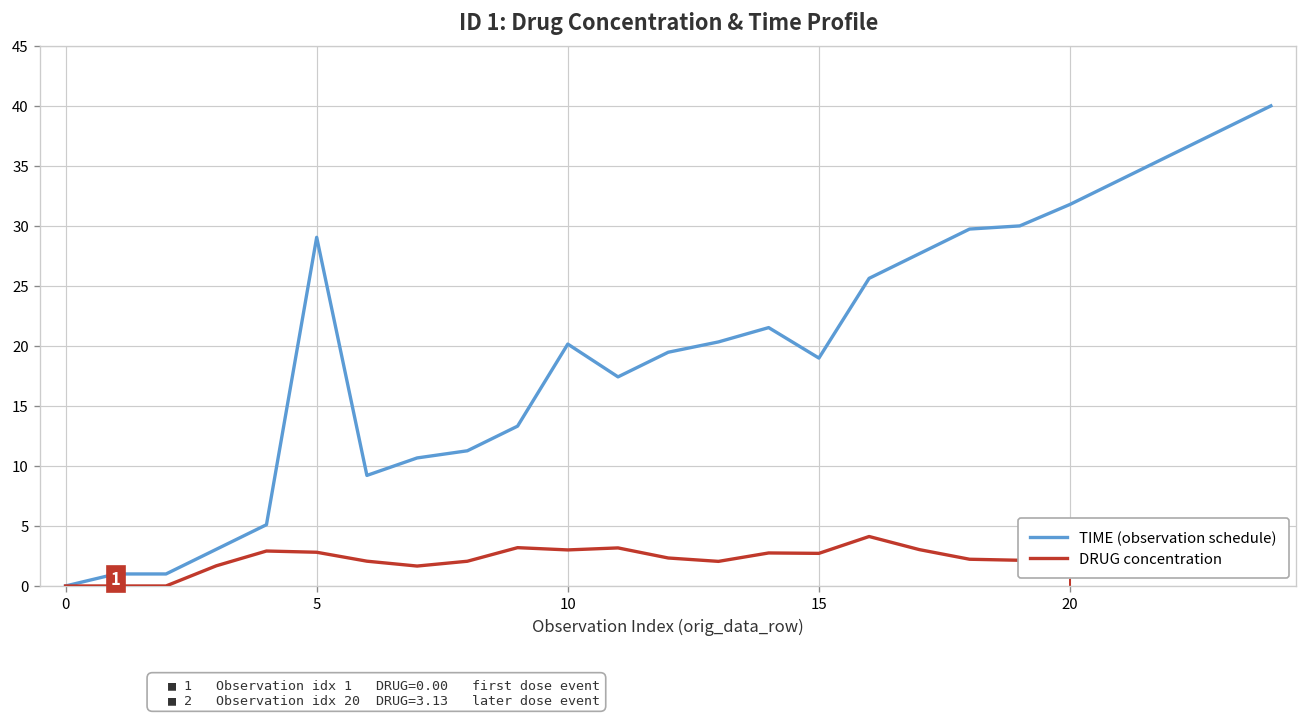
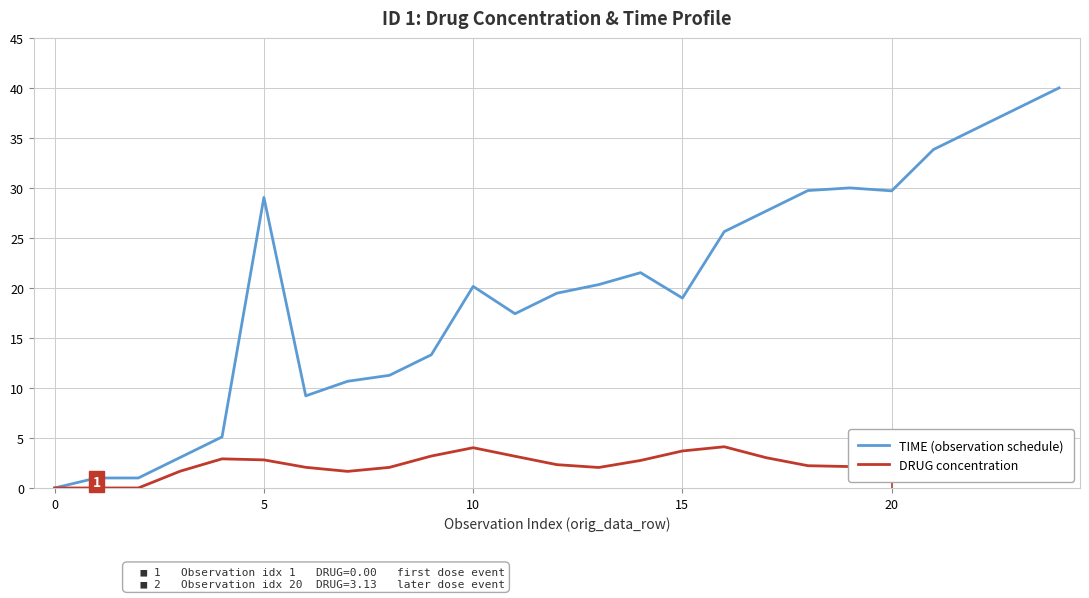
  {
    "TIME (observation schedule)": {
      "5": 29.0,
      "10": 20.2,
      "15": 19.0,
-     "20": 31.8
+     "20": 29.7
    },
    "DRUG concentration": {
      "5": 2.8,
-     "10": 3.0,
-     "15": 2.7
+     "10": 4.0,
+     "15": 3.7
    }
  }
